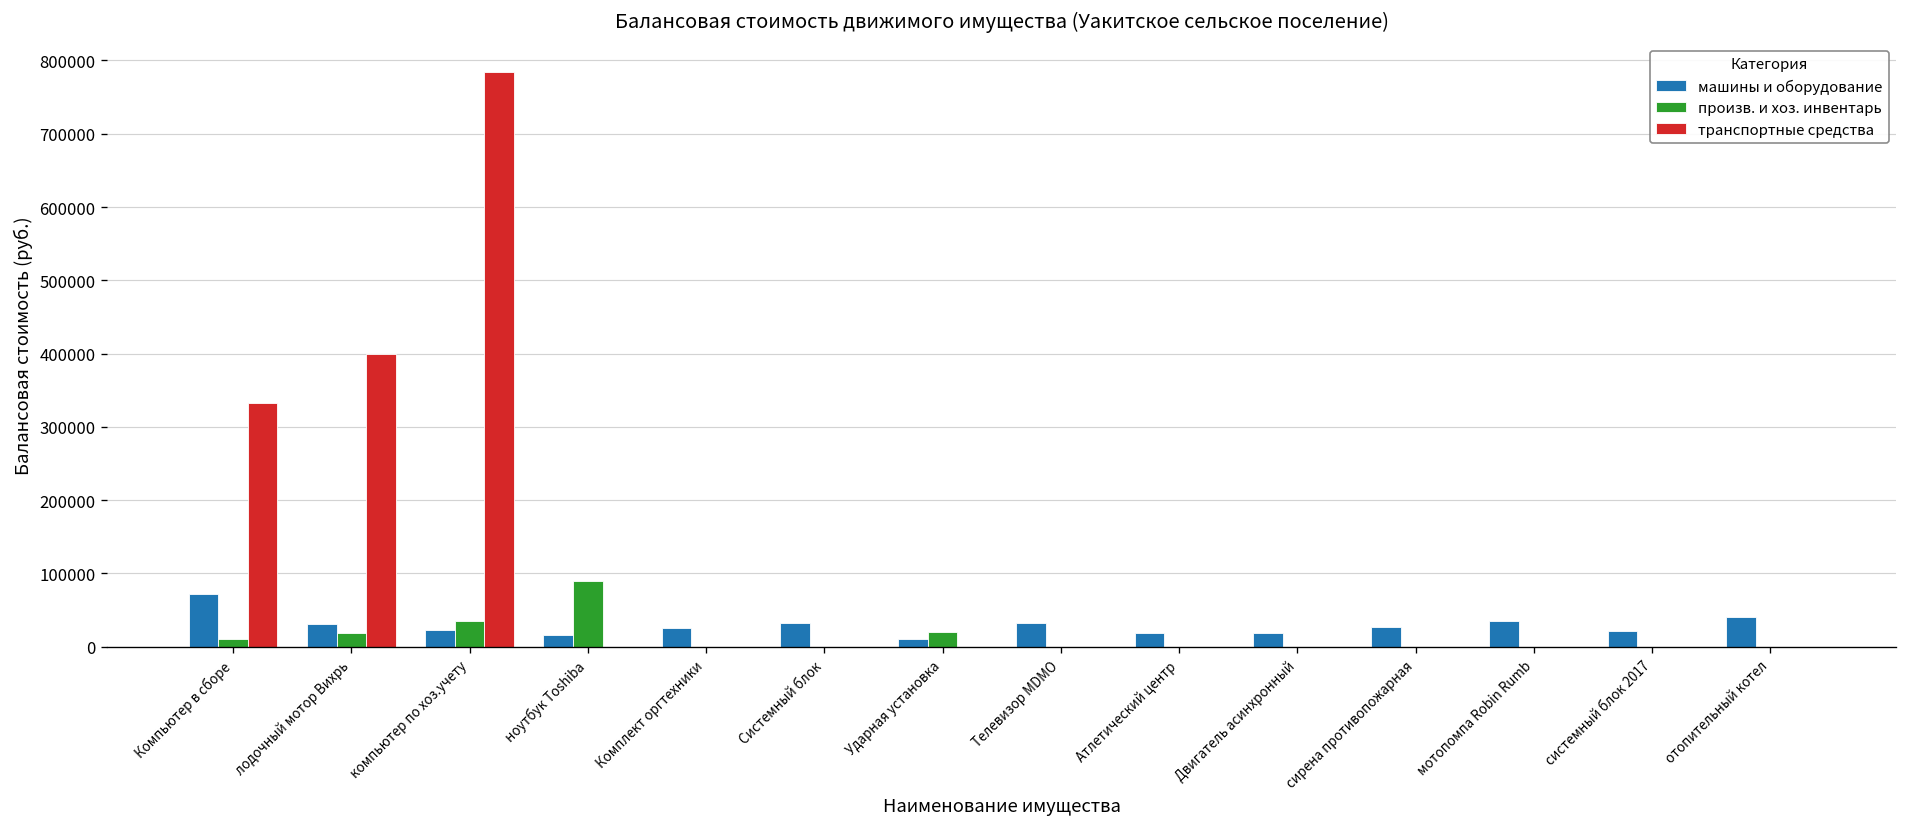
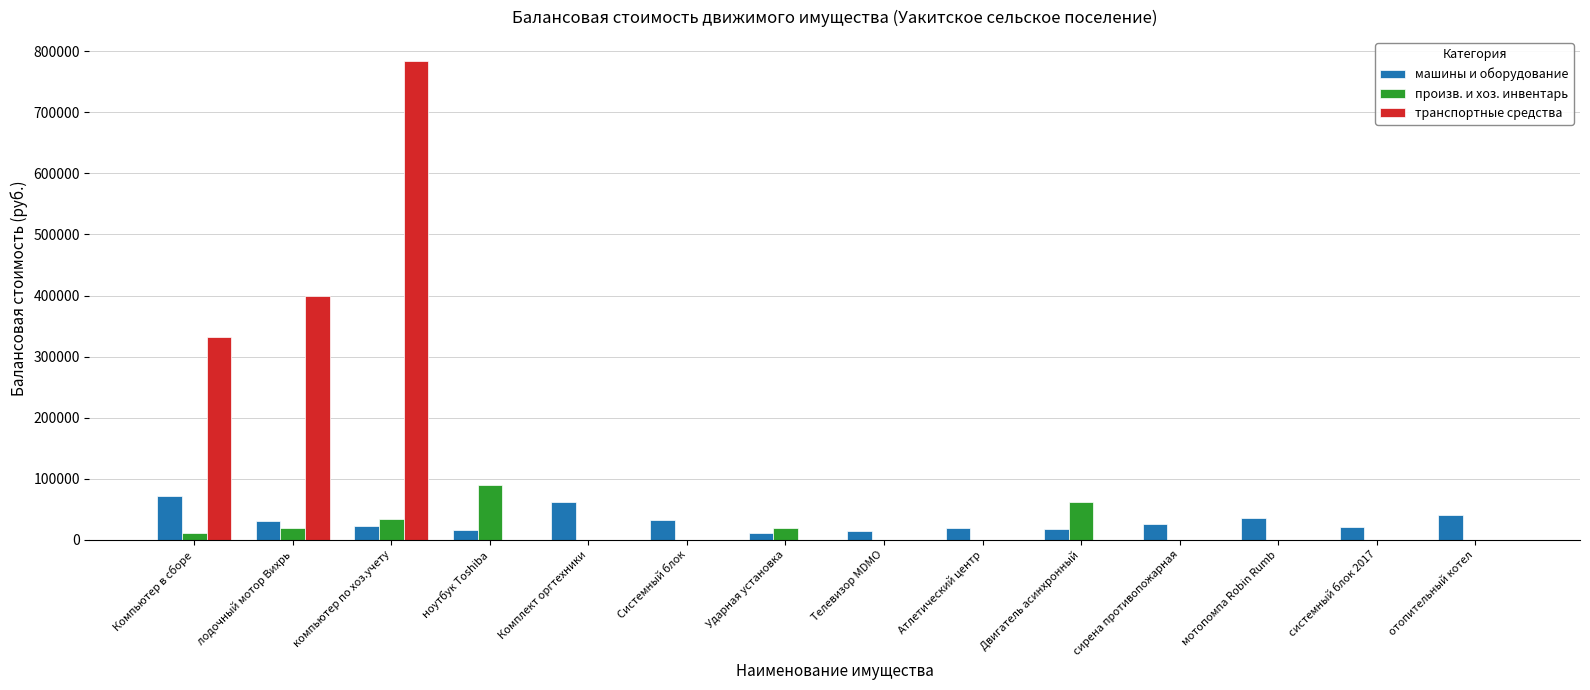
  {
    "машины и оборудование": {
      "Компьютер в сборе": 70000,
      "лодочный мотор Вихрь": 30000,
      "компьютер по хоз.учету": 20000,
      "ноутбук Toshiba": 20000,
-     "Комплект оргтехники": 30000,
+     "Комплект оргтехники": 60000,
      "Системный блок": 30000,
      "Ударная установка": 10000,
-     "Телевизор МDMO": 30000,
+     "Телевизор МDMO": 10000,
      "Атлетический центр": 20000,
      "Двигатель асинхронный": 20000,
      "сирена противопожарная": 30000,
      "мотопомпа Robin Rumb": 40000,
      "системный блок 2017": 20000,
      "отопительный котел": 40000
    },
    "произв. и хоз. инвентарь": {
      "Компьютер в сборе": 10000,
      "лодочный мотор Вихрь": 20000,
      "компьютер по хоз.учету": 30000,
      "ноутбук Toshiba": 90000,
      "Комплект оргтехники": 0,
      "Системный блок": 0,
      "Ударная установка": 20000,
      "Телевизор МDMO": 0,
      "Атлетический центр": 0,
-     "Двигатель асинхронный": 0,
+     "Двигатель асинхронный": 60000,
      "сирена противопожарная": 0,
      "мотопомпа Robin Rumb": 0,
      "системный блок 2017": 0,
      "отопительный котел": 0
    },
    "транспортные средства": {
      "Компьютер в сборе": 330000,
      "лодочный мотор Вихрь": 400000,
      "компьютер по хоз.учету": 780000,
      "ноутбук Toshiba": 0,
      "Комплект оргтехники": 0,
      "Системный блок": 0,
      "Ударная установка": 0,
      "Телевизор МDMO": 0,
      "Атлетический центр": 0,
      "Двигатель асинхронный": 0,
      "сирена противопожарная": 0,
      "мотопомпа Robin Rumb": 0,
      "системный блок 2017": 0,
      "отопительный котел": 0
    }
  }
